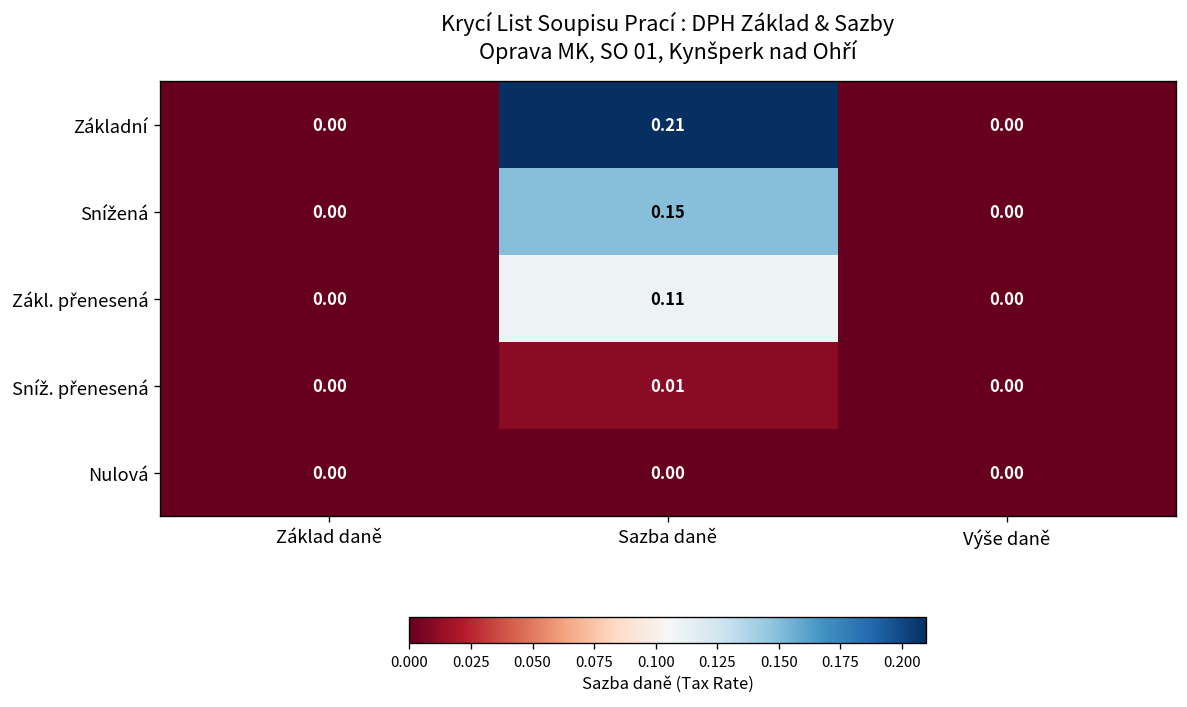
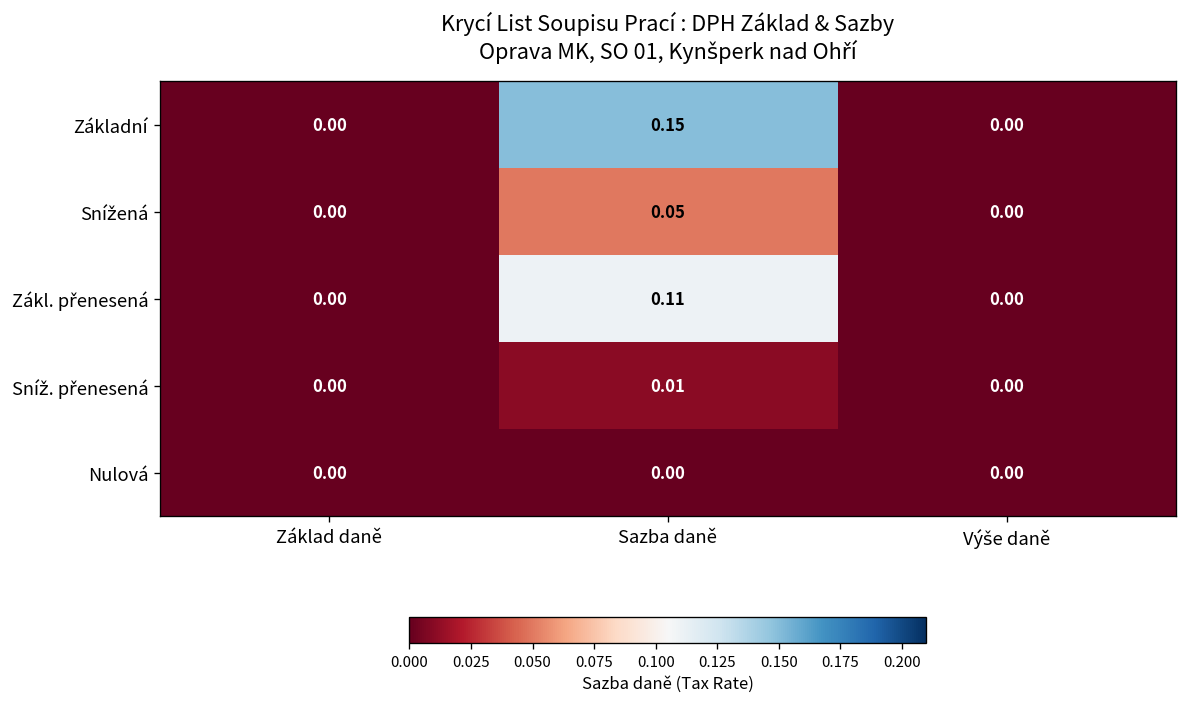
  {
    "Základní": {
      "Základ daně": 0.00,
-     "Sazba daně": 0.21,
+     "Sazba daně": 0.15,
      "Výše daně": 0.00
    },
    "Snížená": {
      "Základ daně": 0.00,
-     "Sazba daně": 0.15,
+     "Sazba daně": 0.05,
      "Výše daně": 0.00
    },
    "Zákl. přenesená": {
      "Základ daně": 0.00,
      "Sazba daně": 0.11,
      "Výše daně": 0.00
    },
    "Sníž. přenesená": {
      "Základ daně": 0.00,
      "Sazba daně": 0.01,
      "Výše daně": 0.00
    },
    "Nulová": {
      "Základ daně": 0.00,
      "Sazba daně": 0.00,
      "Výše daně": 0.00
    }
  }
